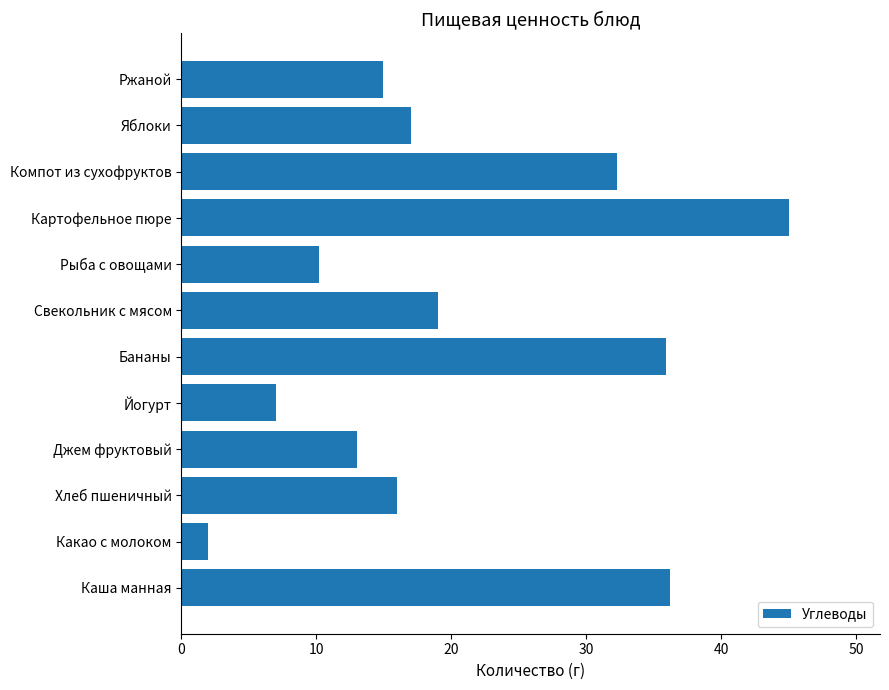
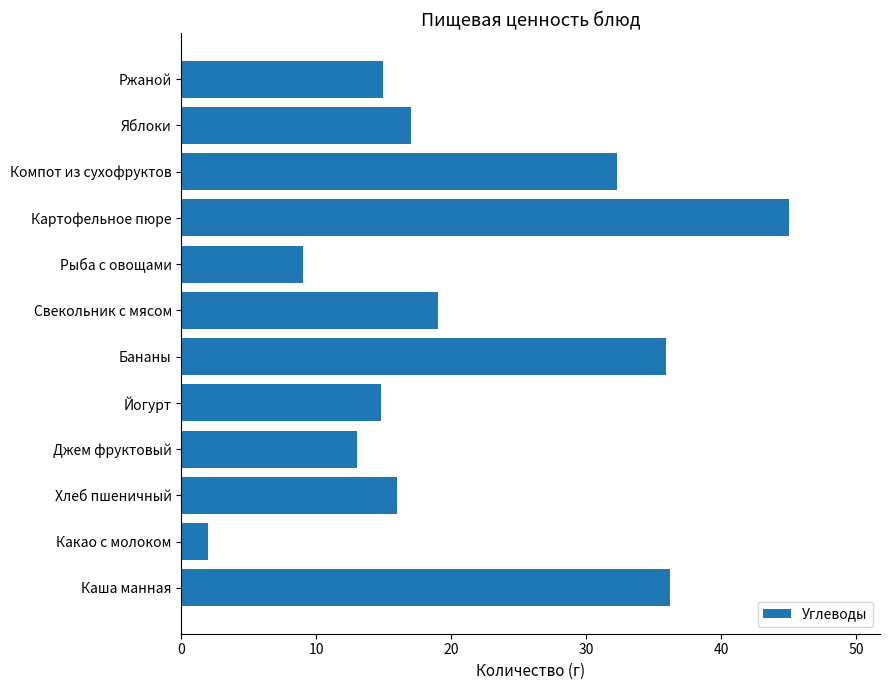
  {
    "Ржаной": 14.9,
    "Яблоки": 17.0,
    "Компот из сухофруктов": 32.3,
    "Картофельное пюре": 45.0,
-   "Рыба с овощами": 10.2,
+   "Рыба с овощами": 9.0,
    "Свекольник с мясом": 19.0,
    "Бананы": 35.9,
-   "Йогурт": 7.0,
+   "Йогурт": 14.8,
    "Джем фруктовый": 13.0,
    "Хлеб пшеничный": 16.0,
    "Какао с молоком": 2.0,
    "Каша манная": 36.2
  }
